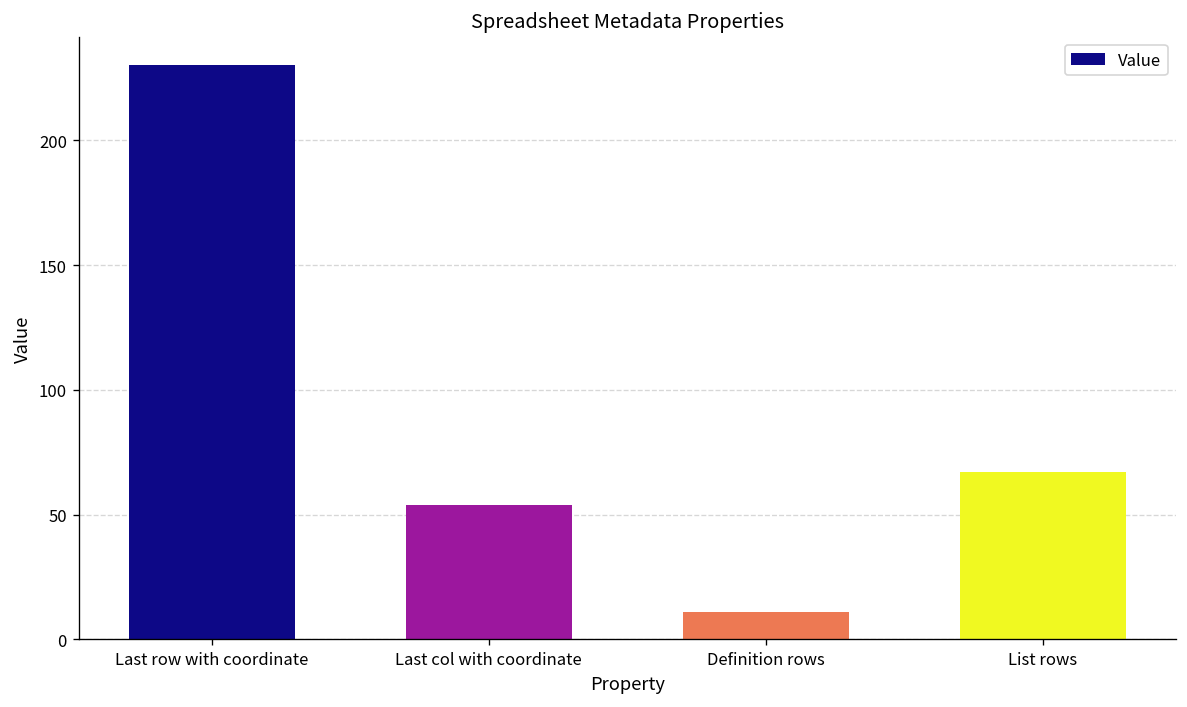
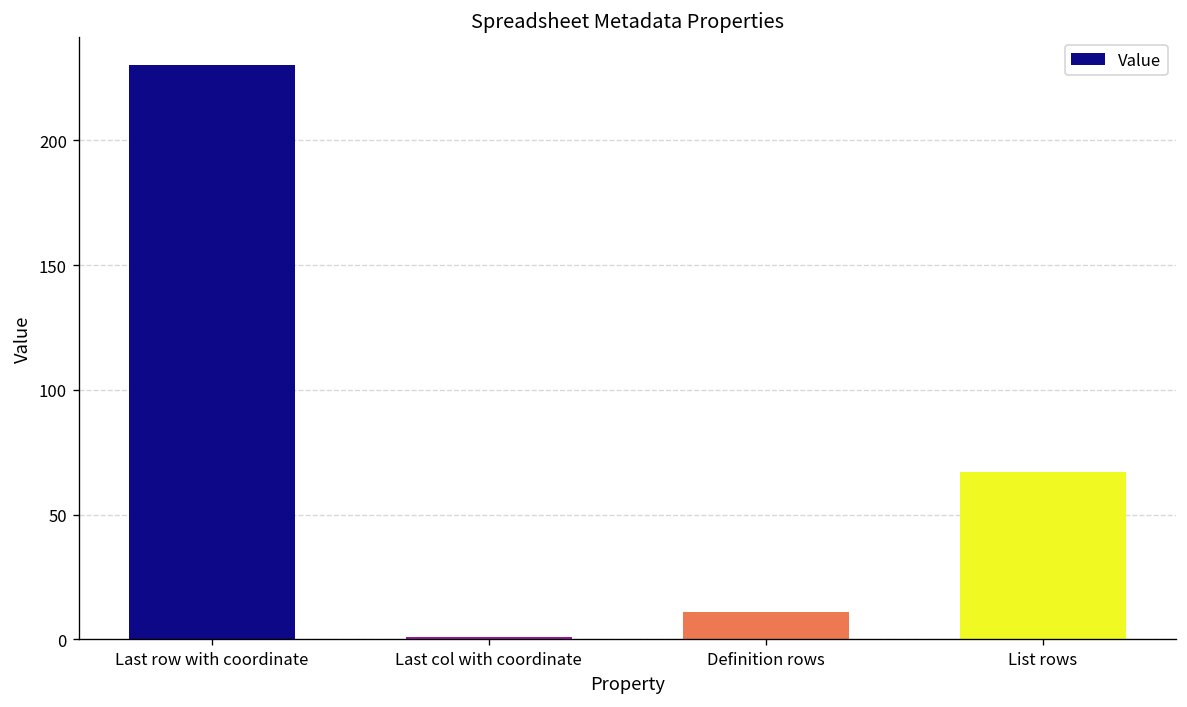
  {
    "Last row with coordinate": 230,
-   "Last col with coordinate": 54,
+   "Last col with coordinate": 1,
    "Definition rows": 11,
    "List rows": 67
  }
